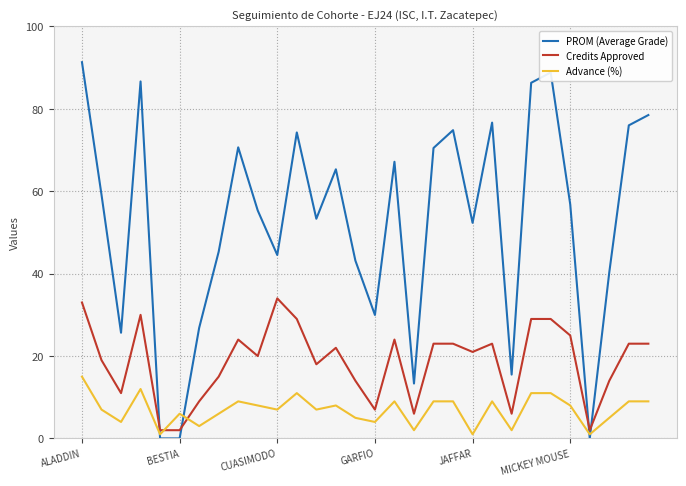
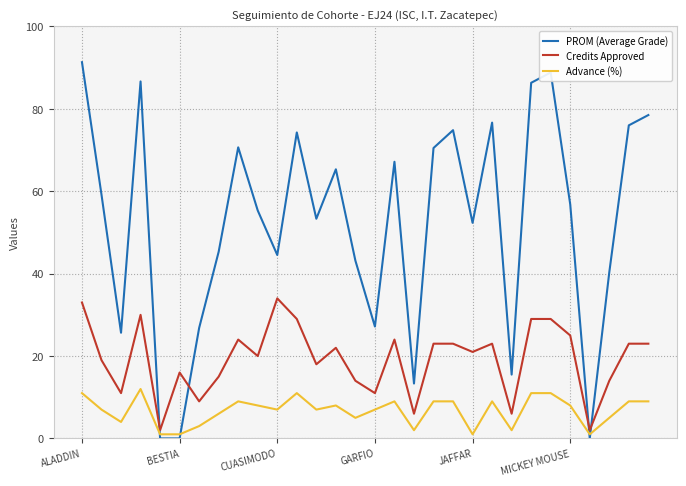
  {
    "PROM (Average Grade)": {
      "ALADDIN": 91,
      "BESTIA": 0,
      "CUASIMODO": 45,
-     "GARFIO": 30,
+     "GARFIO": 27,
      "JAFFAR": 52,
      "MICKEY MOUSE": 57
    },
    "Credits Approved": {
      "ALADDIN": 33,
-     "BESTIA": 2,
+     "BESTIA": 16,
      "CUASIMODO": 34,
-     "GARFIO": 7,
+     "GARFIO": 11,
      "JAFFAR": 21,
      "MICKEY MOUSE": 25
    },
    "Advance (%)": {
-     "ALADDIN": 15,
-     "BESTIA": 6,
+     "ALADDIN": 11,
+     "BESTIA": 1,
      "CUASIMODO": 7,
-     "GARFIO": 4,
+     "GARFIO": 7,
      "JAFFAR": 1,
      "MICKEY MOUSE": 8
    }
  }
